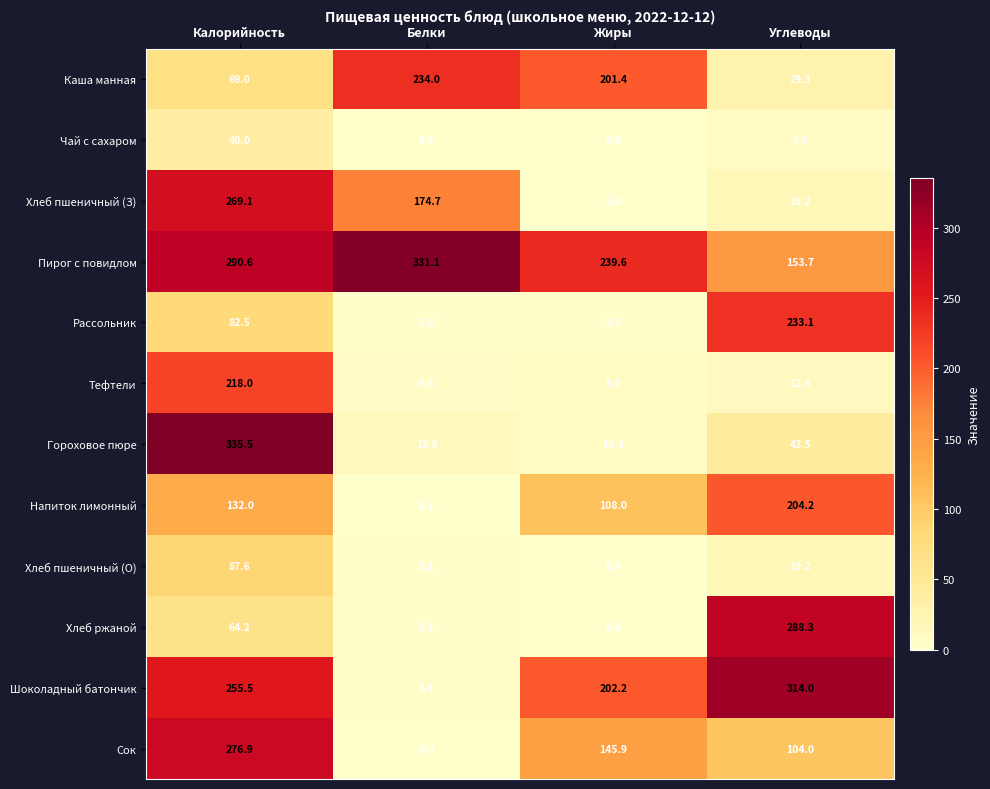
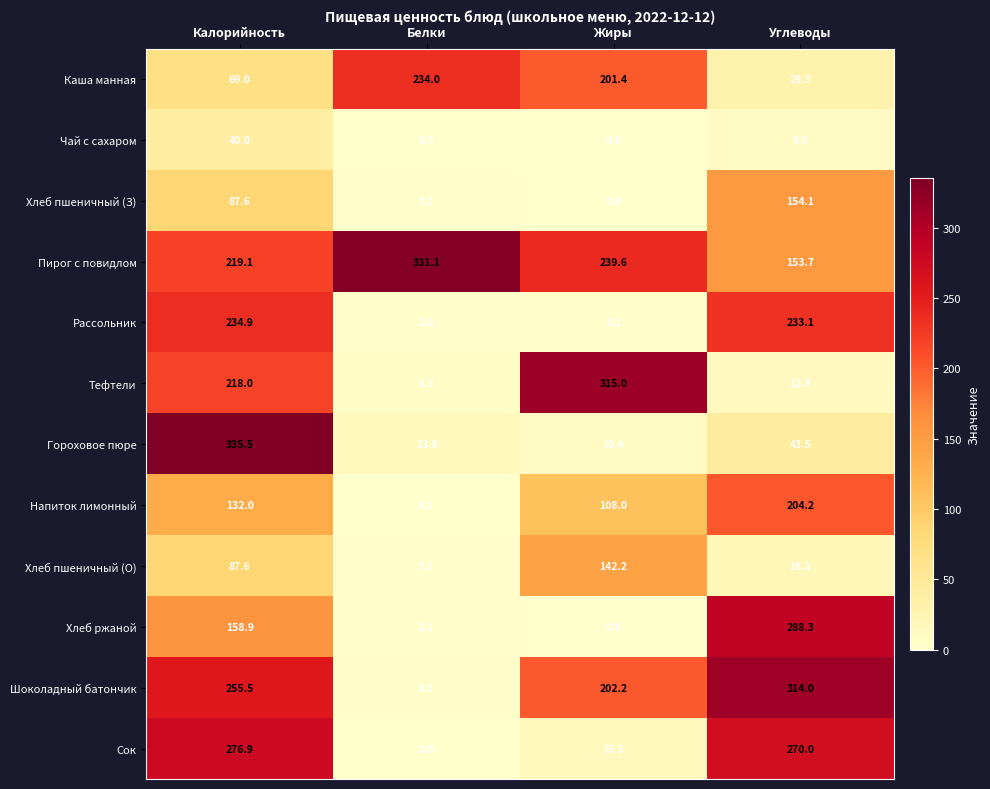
  {
    "Каша манная": {
      "Калорийность": 69.0,
      "Белки": 234.0,
      "Жиры": 201.4,
      "Углеводы": 29.3
    },
    "Чай с сахаром": {
      "Калорийность": 40.0,
      "Белки": 0.5,
      "Жиры": 0.0,
      "Углеводы": 9.5
    },
    "Хлеб пшеничный (З)": {
-     "Калорийность": 269.1,
-     "Белки": 174.7,
+     "Калорийность": 87.6,
+     "Белки": 3.1,
      "Жиры": 0.4,
-     "Углеводы": 19.2
+     "Углеводы": 154.1
    },
    "Пирог с повидлом": {
-     "Калорийность": 290.6,
+     "Калорийность": 219.1,
      "Белки": 331.1,
      "Жиры": 239.6,
      "Углеводы": 153.7
    },
    "Рассольник": {
-     "Калорийность": 82.5,
+     "Калорийность": 234.9,
      "Белки": 3.8,
      "Жиры": 3.2,
      "Углеводы": 233.1
    },
    "Тефтели": {
      "Калорийность": 218.0,
      "Белки": 6.5,
-     "Жиры": 8.0,
+     "Жиры": 315.0,
      "Углеводы": 12.8
    },
    "Гороховое пюре": {
      "Калорийность": 335.5,
      "Белки": 13.8,
      "Жиры": 10.4,
      "Углеводы": 43.5
    },
    "Напиток лимонный": {
      "Калорийность": 132.0,
      "Белки": 0.1,
      "Жиры": 108.0,
      "Углеводы": 204.2
    },
    "Хлеб пшеничный (О)": {
      "Калорийность": 87.6,
      "Белки": 3.1,
-     "Жиры": 0.4,
+     "Жиры": 142.2,
      "Углеводы": 19.2
    },
    "Хлеб ржаной": {
-     "Калорийность": 64.2,
+     "Калорийность": 158.9,
      "Белки": 2.1,
      "Жиры": 0.4,
      "Углеводы": 288.3
    },
    "Шоколадный батончик": {
      "Калорийность": 255.5,
      "Белки": 4.1,
      "Жиры": 202.2,
      "Углеводы": 314.0
    },
    "Сок": {
      "Калорийность": 276.9,
      "Белки": 0.0,
-     "Жиры": 145.9,
-     "Углеводы": 104.0
+     "Жиры": 15.5,
+     "Углеводы": 270.0
    }
  }
